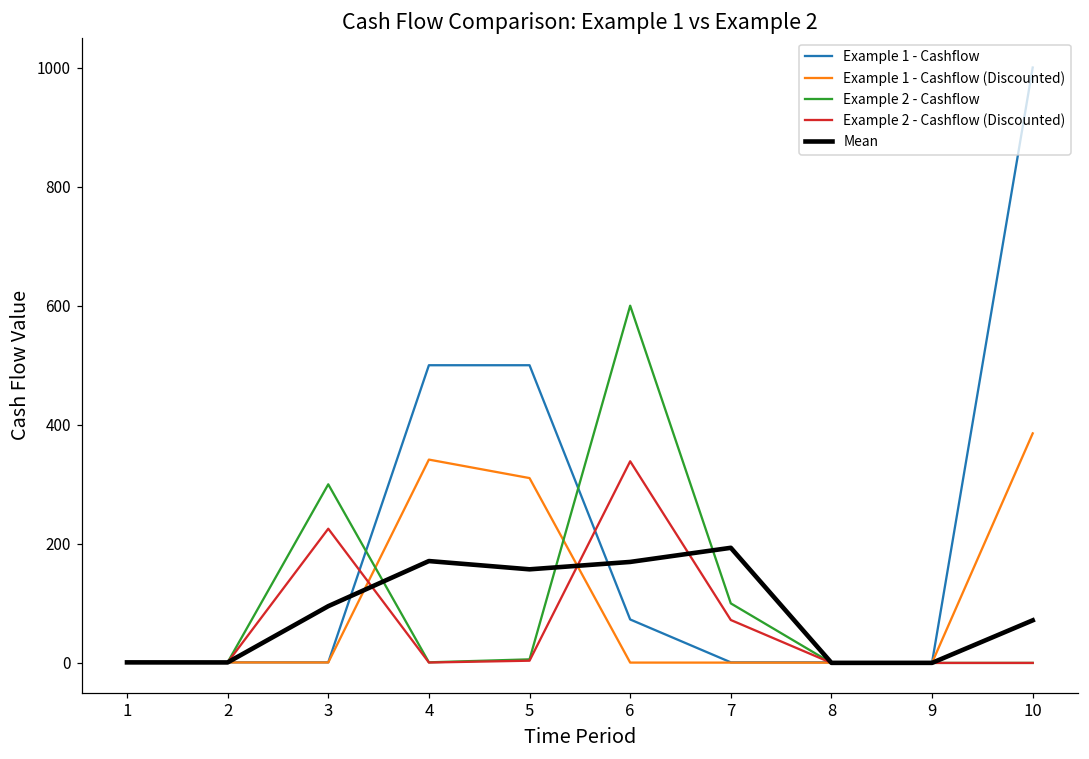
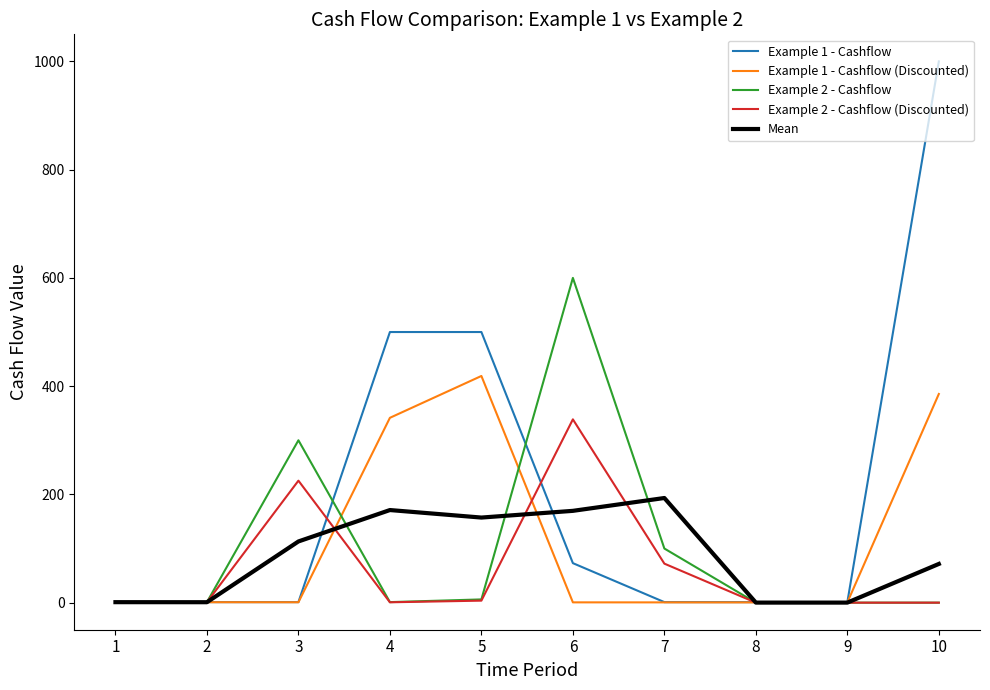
  {
    "Example 1 - Cashflow": {
      "4": 500,
      "5": 500,
      "6": 70
    },
    "Example 1 - Cashflow (Discounted)": {
      "4": 340,
-     "5": 310,
+     "5": 420,
      "6": 0,
      "10": 390
    },
    "Example 2 - Cashflow": {
      "3": 300,
      "6": 600,
      "7": 100
    },
    "Example 2 - Cashflow (Discounted)": {
      "3": 230,
      "6": 340,
      "7": 70
    },
    "Mean": {
-     "3": 100,
+     "3": 110,
      "4": 170,
      "5": 160,
      "6": 170,
      "7": 190,
      "10": 70
    }
  }
